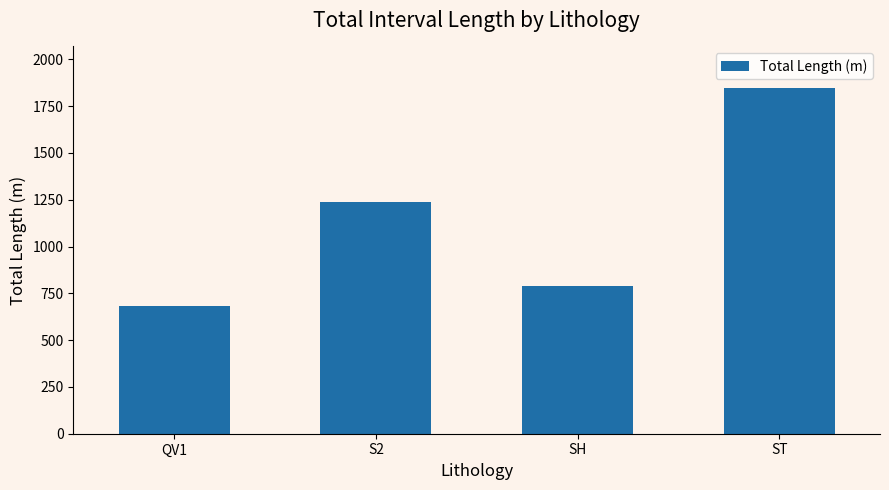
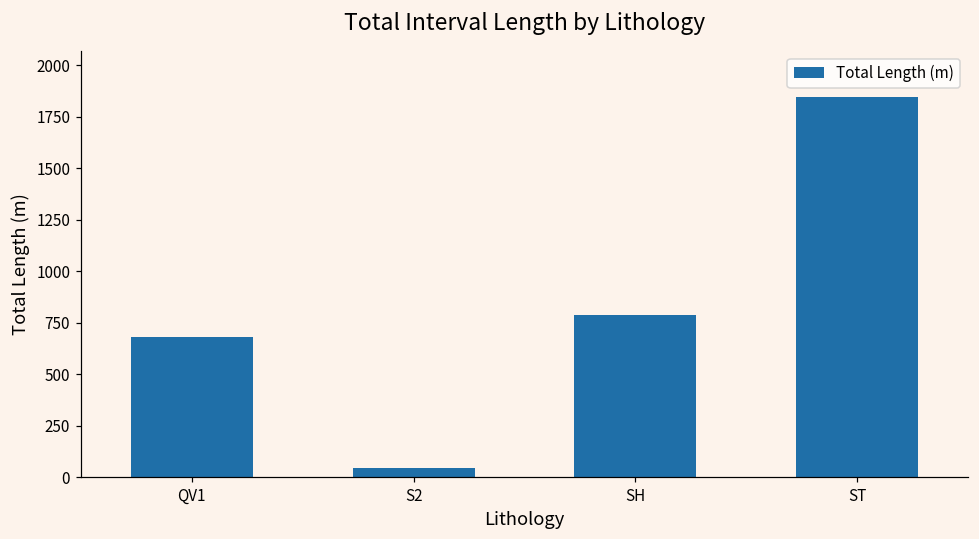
  {
    "QV1": 680,
-   "S2": 1240,
+   "S2": 50,
    "SH": 790,
    "ST": 1850
  }
